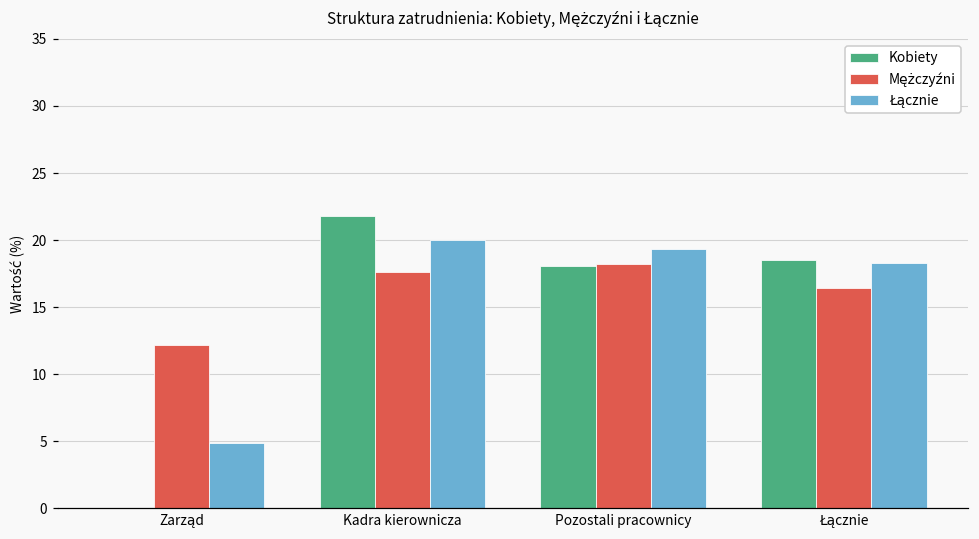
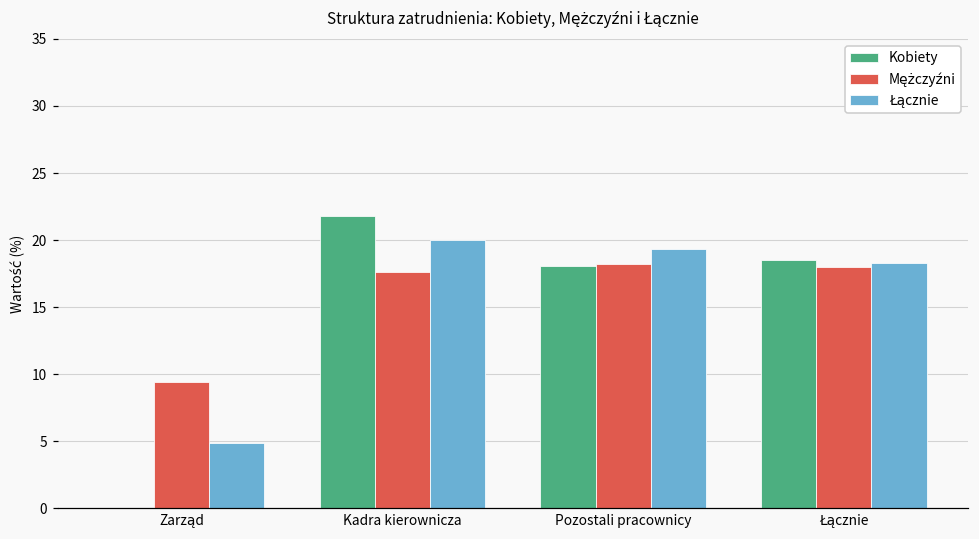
  {
    "Kobiety": {
      "Zarząd": 0.0,
      "Kadra kierownicza": 21.8,
      "Pozostali pracownicy": 18.1,
      "Łącznie": 18.5
    },
    "Mężczyźni": {
-     "Zarząd": 12.2,
+     "Zarząd": 9.4,
      "Kadra kierownicza": 17.6,
      "Pozostali pracownicy": 18.2,
-     "Łącznie": 16.4
+     "Łącznie": 18.0
    },
    "Łącznie": {
      "Zarząd": 4.9,
      "Kadra kierownicza": 20.0,
      "Pozostali pracownicy": 19.3,
      "Łącznie": 18.3
    }
  }
